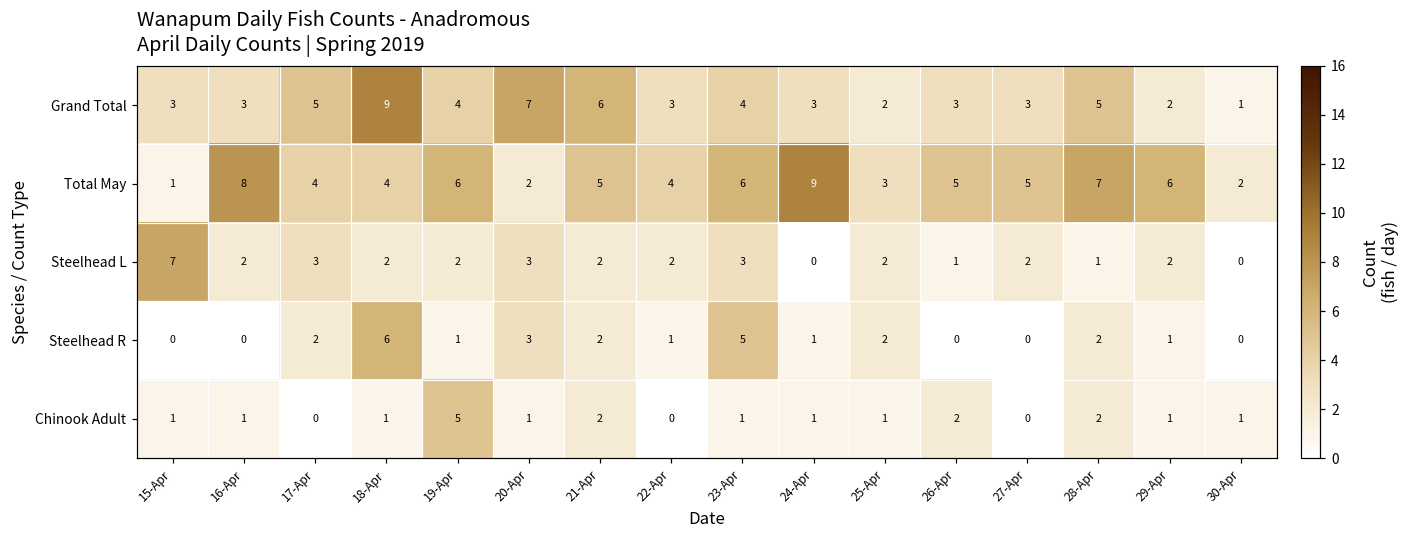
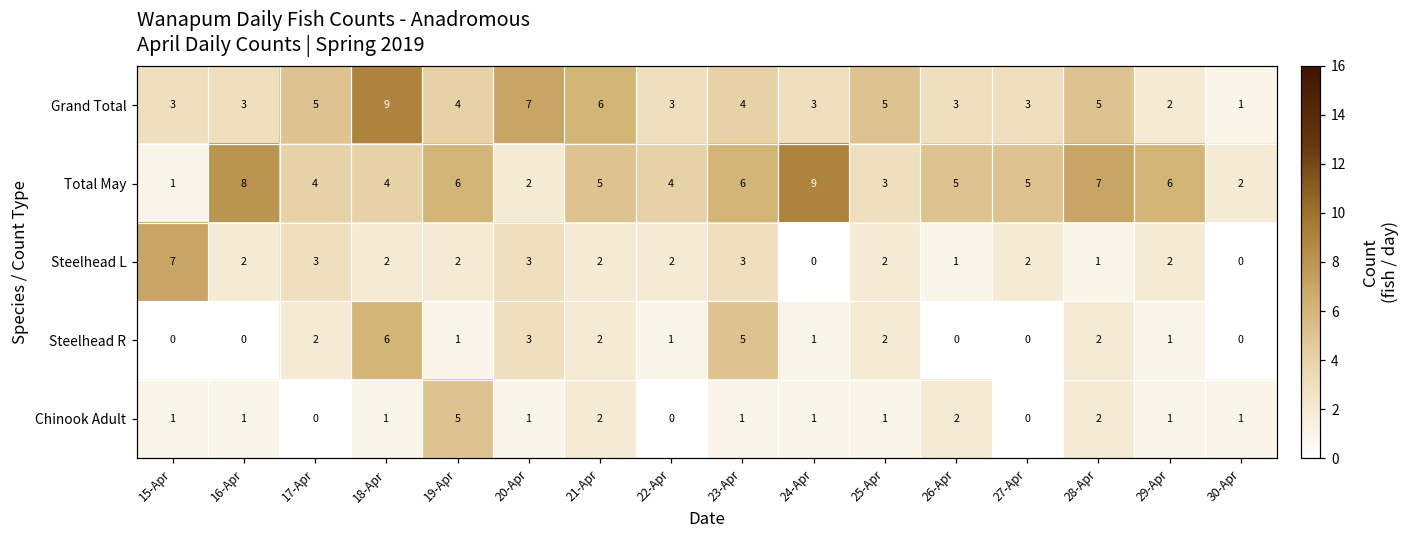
  {
    "Grand Total": {
      "15-Apr": 3,
      "16-Apr": 3,
      "17-Apr": 5,
      "18-Apr": 9,
      "19-Apr": 4,
      "20-Apr": 7,
      "21-Apr": 6,
      "22-Apr": 3,
      "23-Apr": 4,
      "24-Apr": 3,
-     "25-Apr": 2,
+     "25-Apr": 5,
      "26-Apr": 3,
      "27-Apr": 3,
      "28-Apr": 5,
      "29-Apr": 2,
      "30-Apr": 1
    },
    "Total May": {
      "15-Apr": 1,
      "16-Apr": 8,
      "17-Apr": 4,
      "18-Apr": 4,
      "19-Apr": 6,
      "20-Apr": 2,
      "21-Apr": 5,
      "22-Apr": 4,
      "23-Apr": 6,
      "24-Apr": 9,
      "25-Apr": 3,
      "26-Apr": 5,
      "27-Apr": 5,
      "28-Apr": 7,
      "29-Apr": 6,
      "30-Apr": 2
    },
    "Steelhead L": {
      "15-Apr": 7,
      "16-Apr": 2,
      "17-Apr": 3,
      "18-Apr": 2,
      "19-Apr": 2,
      "20-Apr": 3,
      "21-Apr": 2,
      "22-Apr": 2,
      "23-Apr": 3,
      "24-Apr": 0,
      "25-Apr": 2,
      "26-Apr": 1,
      "27-Apr": 2,
      "28-Apr": 1,
      "29-Apr": 2,
      "30-Apr": 0
    },
    "Steelhead R": {
      "15-Apr": 0,
      "16-Apr": 0,
      "17-Apr": 2,
      "18-Apr": 6,
      "19-Apr": 1,
      "20-Apr": 3,
      "21-Apr": 2,
      "22-Apr": 1,
      "23-Apr": 5,
      "24-Apr": 1,
      "25-Apr": 2,
      "26-Apr": 0,
      "27-Apr": 0,
      "28-Apr": 2,
      "29-Apr": 1,
      "30-Apr": 0
    },
    "Chinook Adult": {
      "15-Apr": 1,
      "16-Apr": 1,
      "17-Apr": 0,
      "18-Apr": 1,
      "19-Apr": 5,
      "20-Apr": 1,
      "21-Apr": 2,
      "22-Apr": 0,
      "23-Apr": 1,
      "24-Apr": 1,
      "25-Apr": 1,
      "26-Apr": 2,
      "27-Apr": 0,
      "28-Apr": 2,
      "29-Apr": 1,
      "30-Apr": 1
    }
  }
